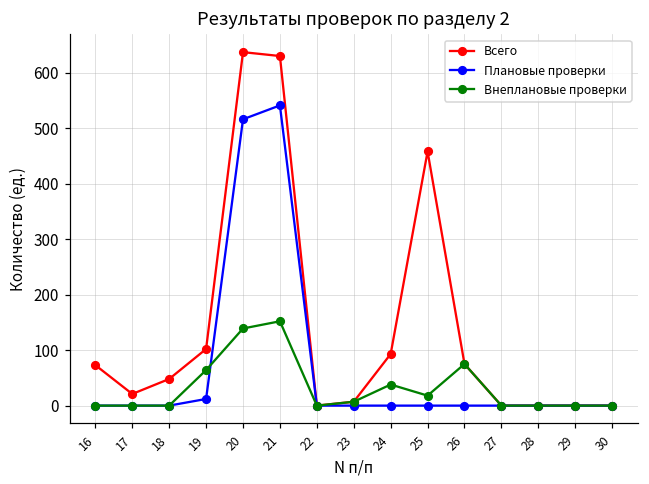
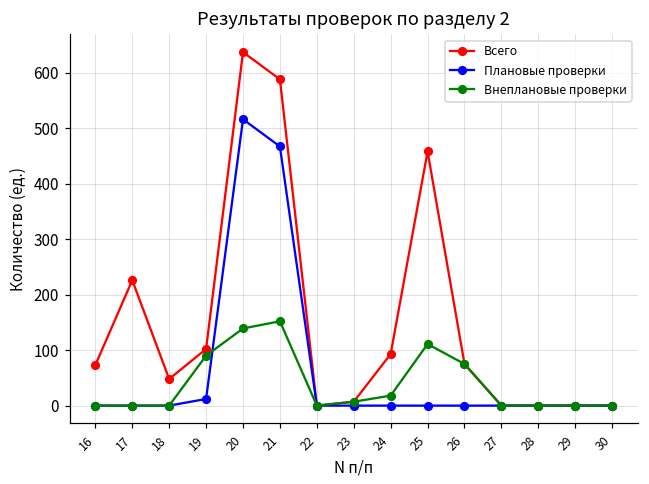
  {
    "Всего": {
      "16": 70,
-     "17": 20,
+     "17": 230,
      "18": 50,
      "19": 100,
      "20": 640,
-     "21": 630,
+     "21": 590,
      "24": 90,
      "25": 460
    },
    "Плановые проверки": {
      "19": 10,
      "20": 520,
-     "21": 540,
+     "21": 470,
      "23": 0,
      "24": 0,
      "25": 0,
      "26": 0
    },
    "Внеплановые проверки": {
-     "19": 60,
+     "19": 90,
      "20": 140,
      "21": 150,
-     "24": 40,
-     "25": 20
+     "24": 20,
+     "25": 110
    }
  }
